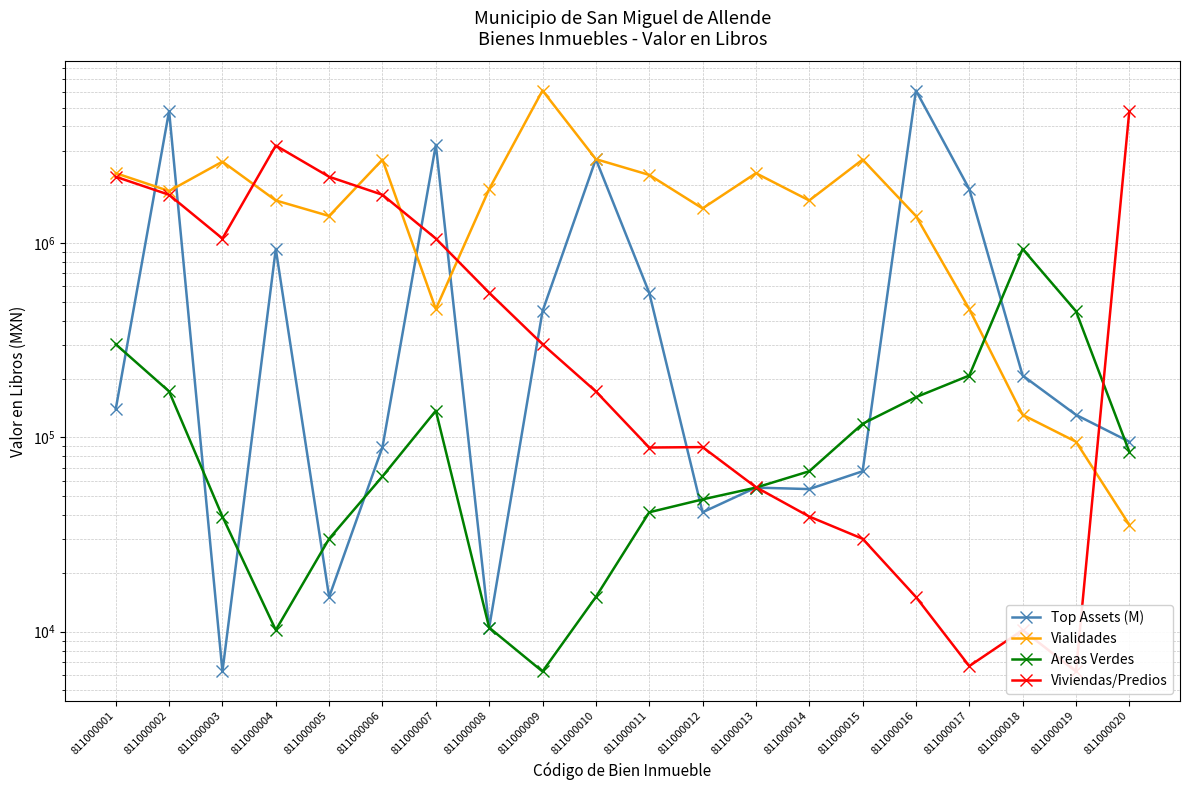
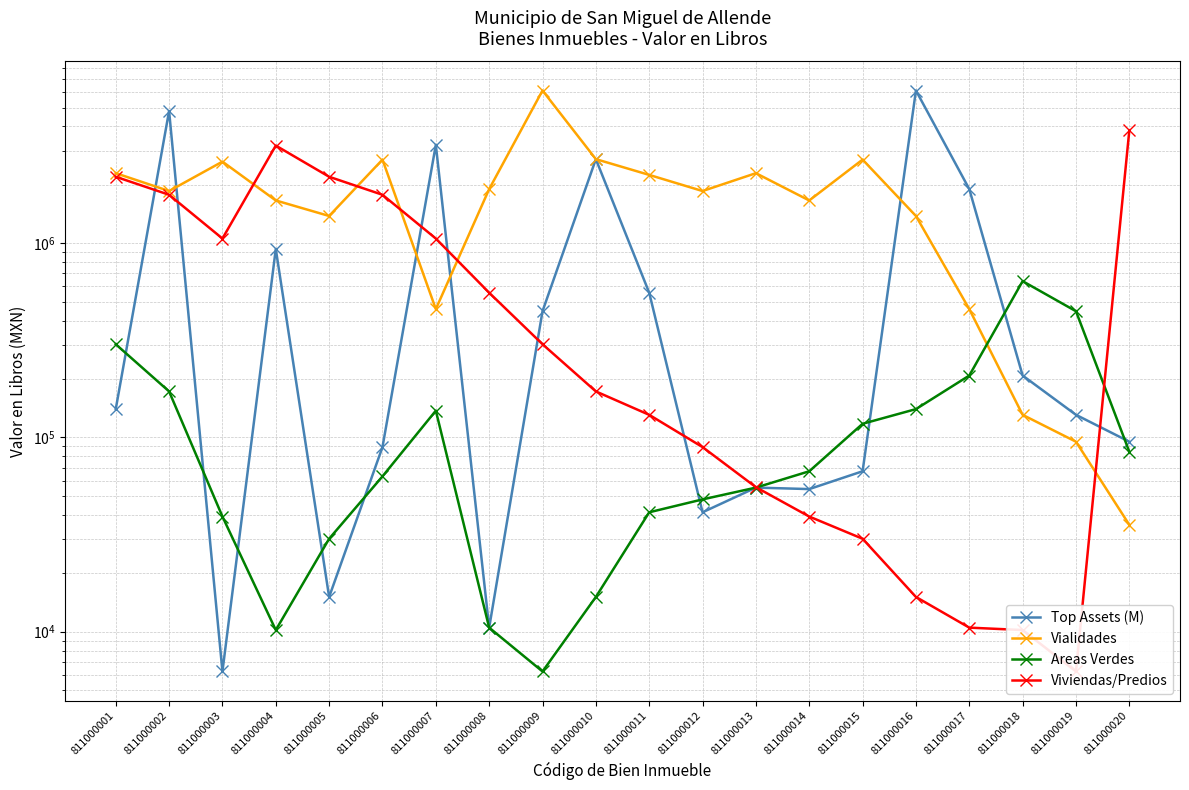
  {
    "Top Assets (M)": {
      "811000001": 140000,
      "811000002": 4800000,
      "811000003": 6200,
      "811000004": 900000,
      "811000005": 15000,
      "811000006": 90000,
      "811000007": 3200000,
      "811000009": 450000,
      "811000011": 560000,
      "811000012": 41000,
      "811000014": 54000,
      "811000015": 67000,
      "811000016": 6100000,
      "811000017": 1900000,
      "811000018": 210000,
      "811000019": 130000,
      "811000020": 100000
    },
    "Vialidades": {
      "811000001": 2300000,
      "811000002": 1900000,
      "811000003": 2600000,
      "811000004": 1700000,
      "811000005": 1400000,
      "811000006": 2700000,
      "811000007": 460000,
      "811000008": 1900000,
      "811000009": 6100000,
      "811000011": 2200000,
-     "811000012": 1500000,
+     "811000012": 1900000,
      "811000013": 2300000,
      "811000014": 1700000,
      "811000015": 2700000,
      "811000016": 1400000,
      "811000017": 460000,
      "811000018": 130000,
      "811000019": 100000,
      "811000020": 36000
    },
    "Areas Verdes": {
      "811000001": 300000,
      "811000002": 170000,
      "811000003": 39000,
      "811000004": 10000,
      "811000005": 30000,
      "811000006": 63000,
      "811000007": 140000,
      "811000009": 6200,
      "811000010": 15000,
      "811000011": 41000,
      "811000012": 48000,
      "811000014": 67000,
      "811000015": 120000,
-     "811000016": 160000,
+     "811000016": 140000,
      "811000017": 210000,
-     "811000018": 900000,
+     "811000018": 640000,
      "811000019": 450000,
      "811000020": 80000
    },
    "Viviendas/Predios": {
      "811000001": 2200000,
      "811000002": 1800000,
      "811000003": 1100000,
      "811000004": 3200000,
      "811000005": 2200000,
      "811000006": 1800000,
      "811000007": 1100000,
      "811000008": 560000,
      "811000009": 300000,
      "811000010": 170000,
-     "811000011": 90000,
+     "811000011": 130000,
      "811000012": 90000,
      "811000014": 39000,
      "811000015": 30000,
      "811000016": 15000,
-     "811000017": 6700,
-     "811000020": 4800000
+     "811000017": 10000,
+     "811000020": 3800000
    }
  }
